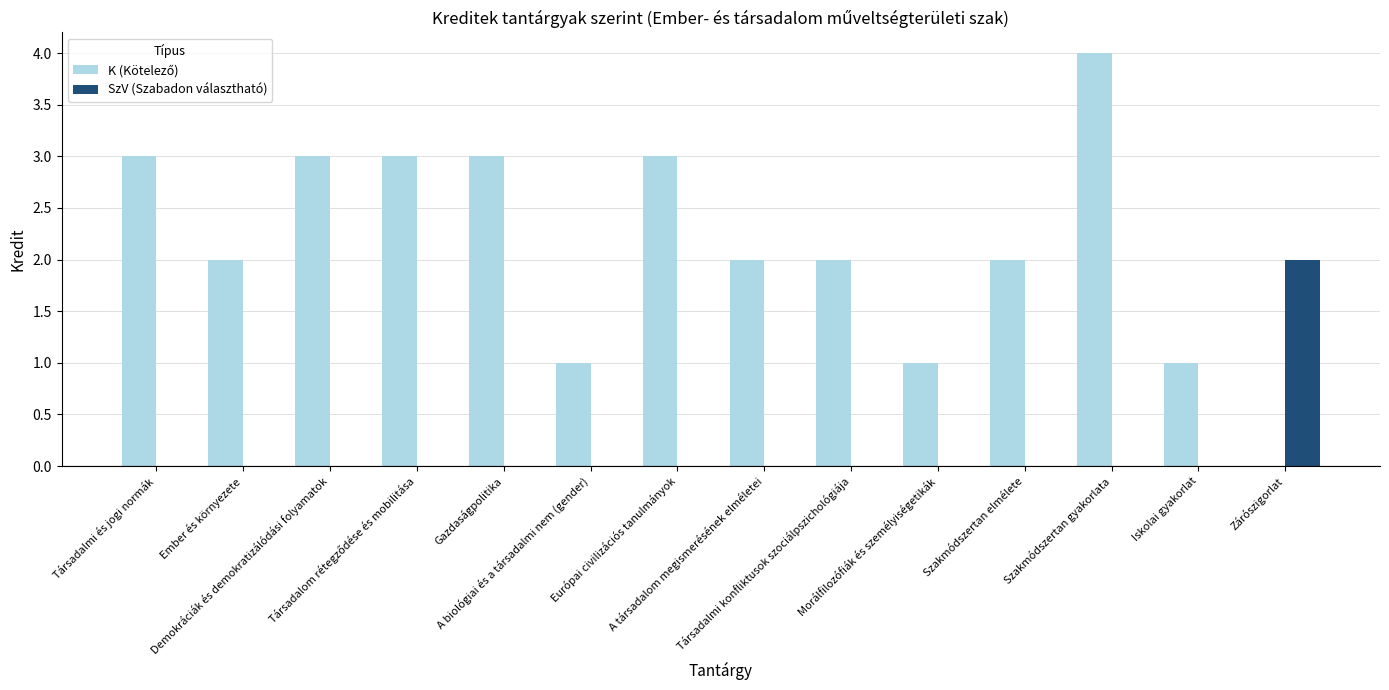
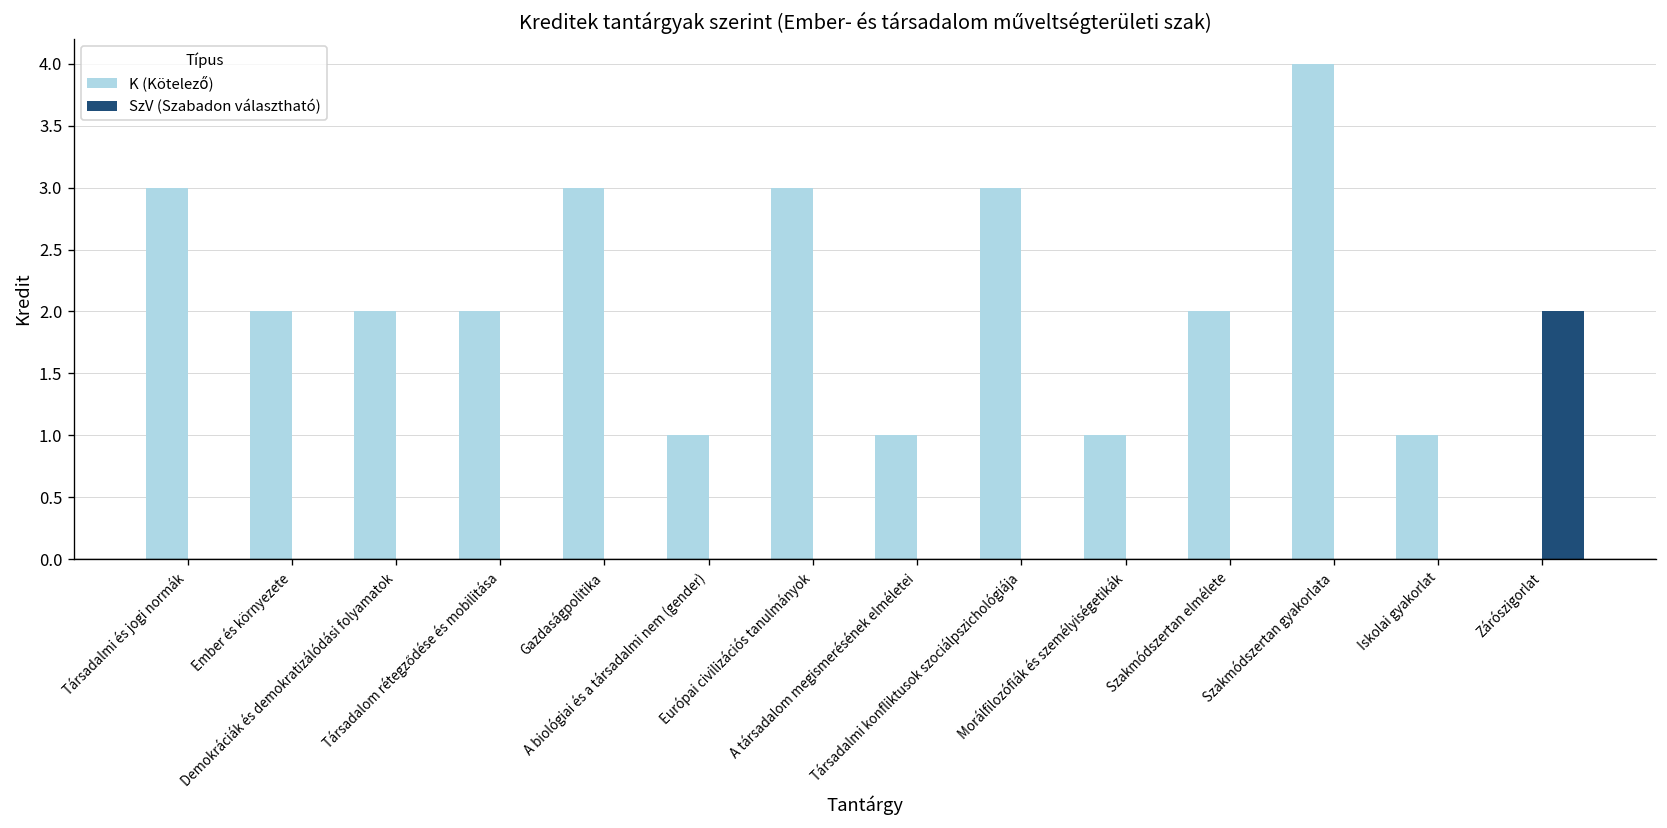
  {
    "K (Kötelező)": {
      "Társadalmi és jogi normák": 3,
      "Ember és környezete": 2,
-     "Demokráciák és demokratizálódási folyamatok": 3,
-     "Társadalom rétegződése és mobilitása": 3,
+     "Demokráciák és demokratizálódási folyamatok": 2,
+     "Társadalom rétegződése és mobilitása": 2,
      "Gazdaságpolitika": 3,
      "A biológiai és a társadalmi nem (gender)": 1,
      "Európai civilizációs tanulmányok": 3,
-     "A társadalom megismerésének elméletei": 2,
-     "Társadalmi konfliktusok szociálpszichológiája": 2,
+     "A társadalom megismerésének elméletei": 1,
+     "Társadalmi konfliktusok szociálpszichológiája": 3,
      "Morálfilozófiák és személyiségetikák": 1,
      "Szakmódszertan elmélete": 2,
      "Szakmódszertan gyakorlata": 4,
      "Iskolai gyakorlat": 1,
      "Zárószigorlat": 0
    },
    "SzV (Szabadon választható)": {
      "Társadalmi és jogi normák": 0,
      "Ember és környezete": 0,
      "Demokráciák és demokratizálódási folyamatok": 0,
      "Társadalom rétegződése és mobilitása": 0,
      "Gazdaságpolitika": 0,
      "A biológiai és a társadalmi nem (gender)": 0,
      "Európai civilizációs tanulmányok": 0,
      "A társadalom megismerésének elméletei": 0,
      "Társadalmi konfliktusok szociálpszichológiája": 0,
      "Morálfilozófiák és személyiségetikák": 0,
      "Szakmódszertan elmélete": 0,
      "Szakmódszertan gyakorlata": 0,
      "Iskolai gyakorlat": 0,
      "Zárószigorlat": 2
    }
  }
